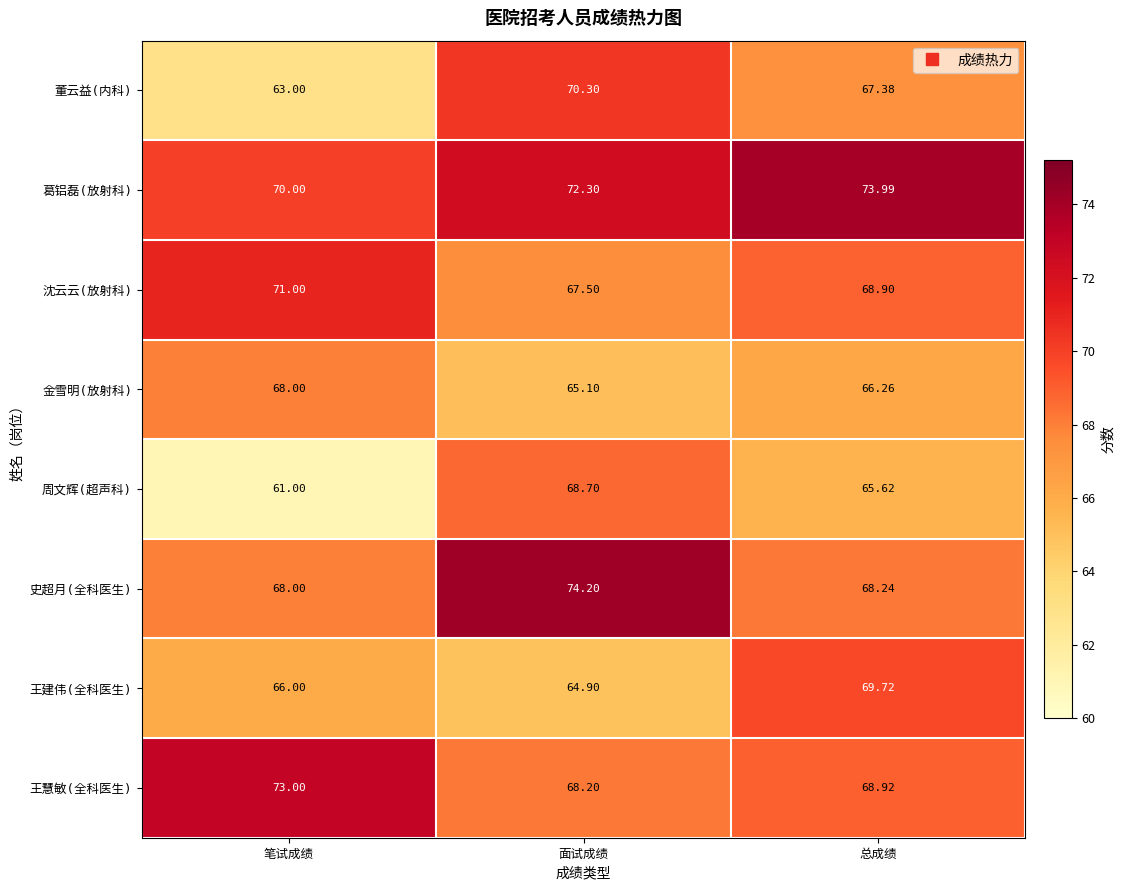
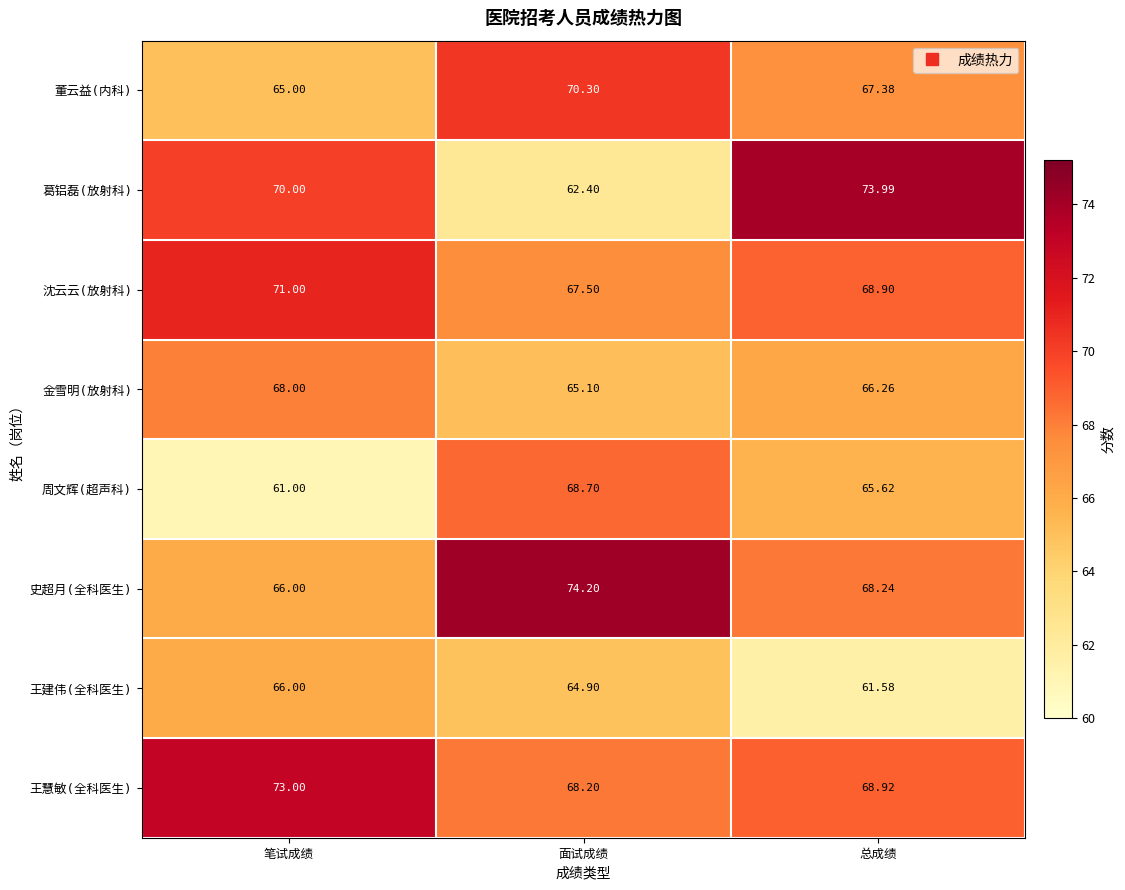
  {
    "董云益(内科)": {
-     "笔试成绩": 63.00,
+     "笔试成绩": 65.00,
      "面试成绩": 70.30,
      "总成绩": 67.38
    },
    "葛铝磊(放射科)": {
      "笔试成绩": 70.00,
-     "面试成绩": 72.30,
+     "面试成绩": 62.40,
      "总成绩": 73.99
    },
    "沈云云(放射科)": {
      "笔试成绩": 71.00,
      "面试成绩": 67.50,
      "总成绩": 68.90
    },
    "金雪明(放射科)": {
      "笔试成绩": 68.00,
      "面试成绩": 65.10,
      "总成绩": 66.26
    },
    "周文辉(超声科)": {
      "笔试成绩": 61.00,
      "面试成绩": 68.70,
      "总成绩": 65.62
    },
    "史超月(全科医生)": {
-     "笔试成绩": 68.00,
+     "笔试成绩": 66.00,
      "面试成绩": 74.20,
      "总成绩": 68.24
    },
    "王建伟(全科医生)": {
      "笔试成绩": 66.00,
      "面试成绩": 64.90,
-     "总成绩": 69.72
+     "总成绩": 61.58
    },
    "王慧敏(全科医生)": {
      "笔试成绩": 73.00,
      "面试成绩": 68.20,
      "总成绩": 68.92
    }
  }
